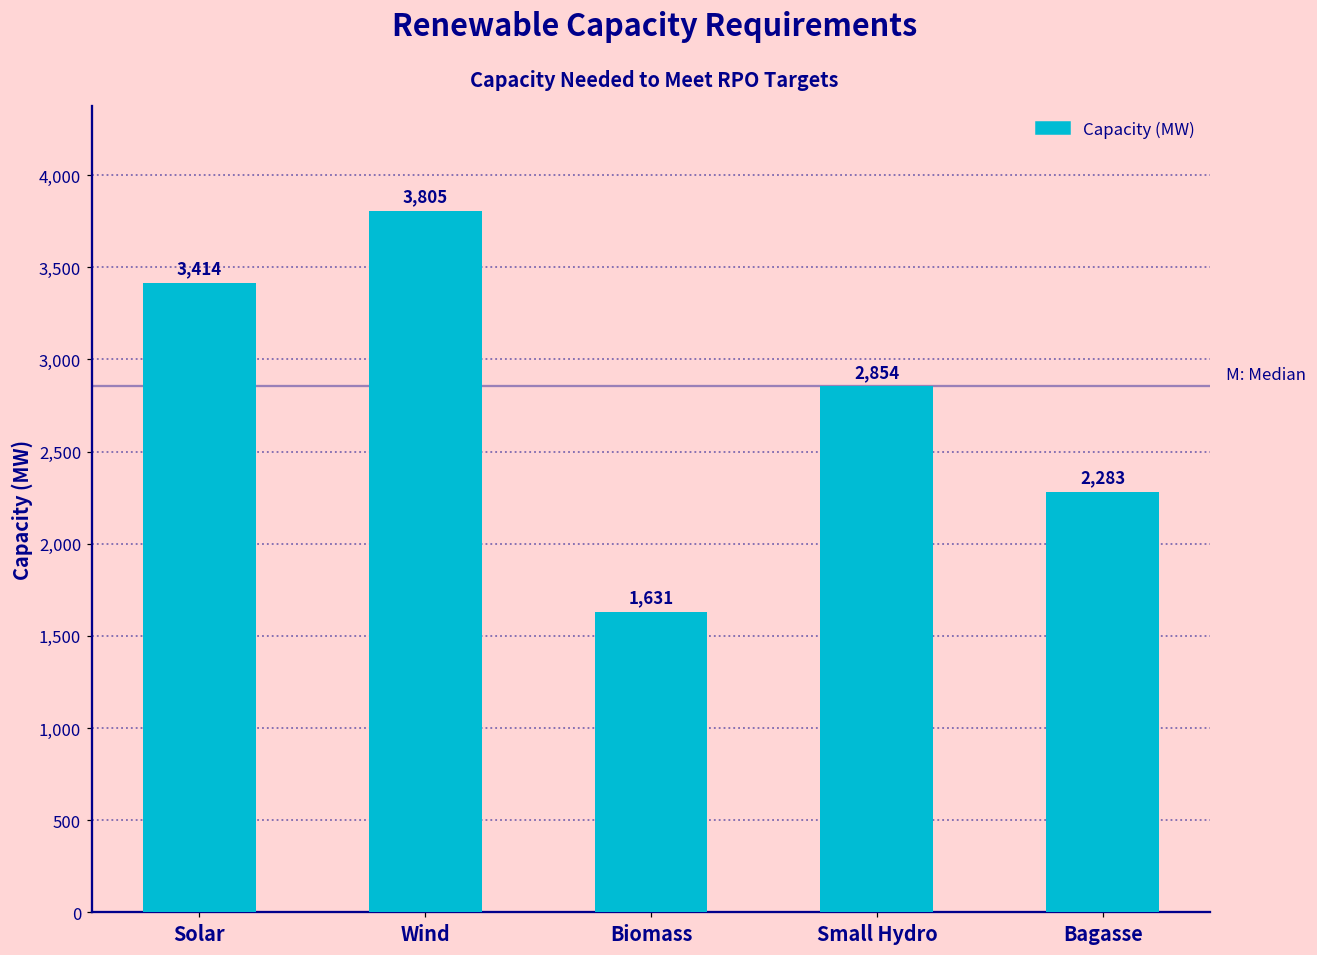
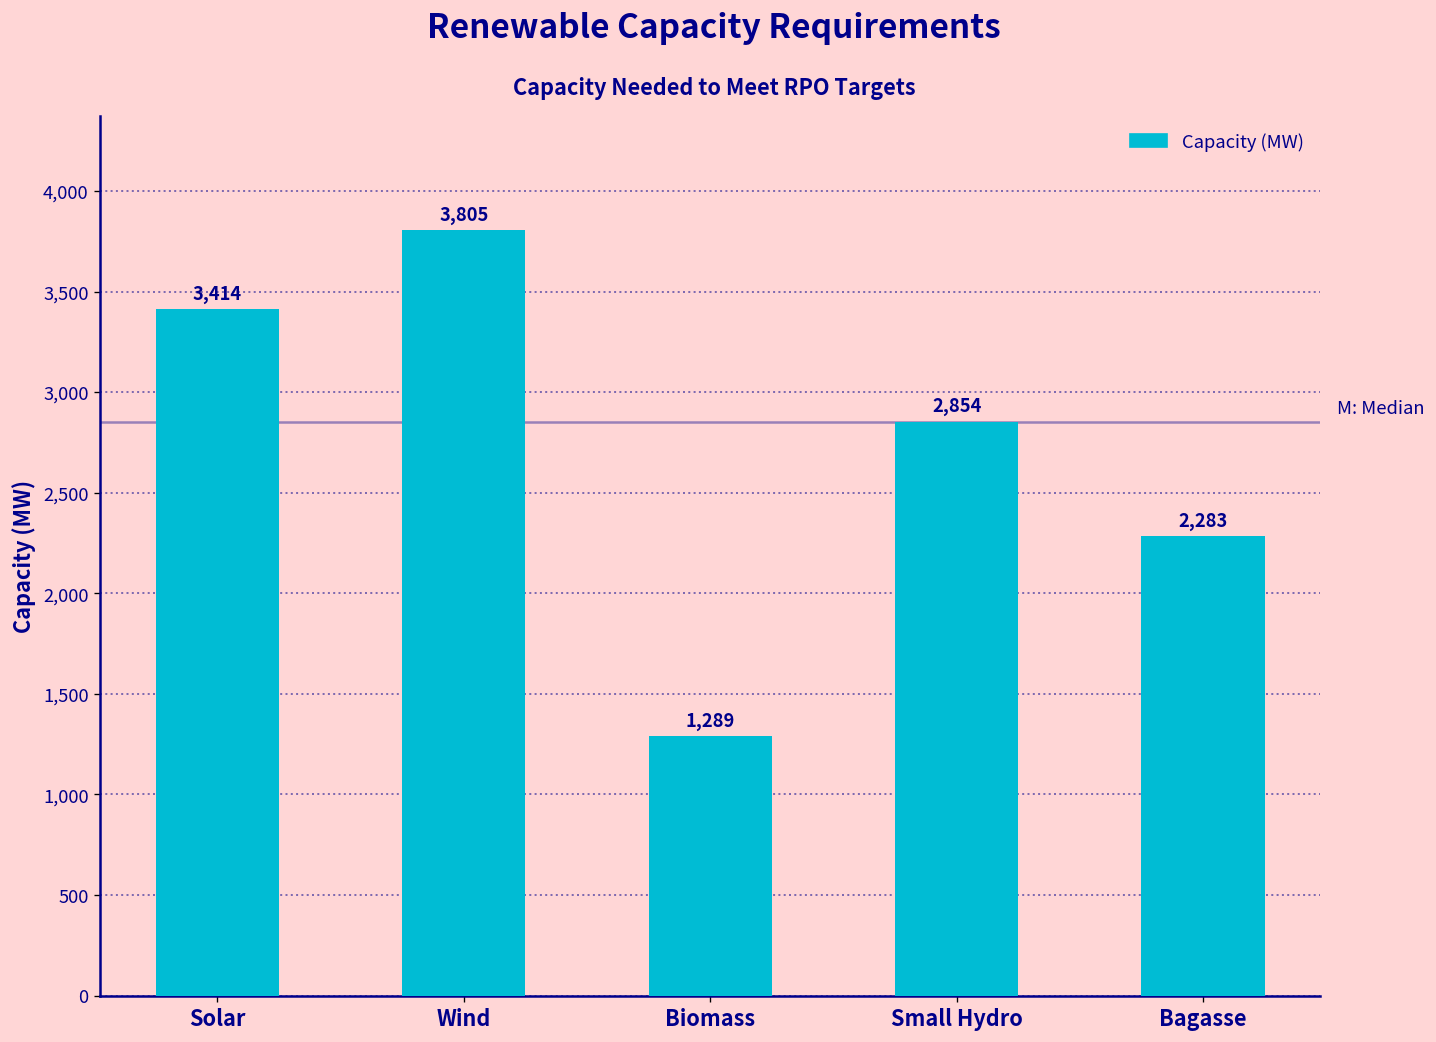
  {
    "Solar": "3,414",
    "Wind": "3,805",
-   "Biomass": "1,631",
+   "Biomass": "1,289",
    "Small Hydro": "2,854",
    "Bagasse": "2,283"
  }
